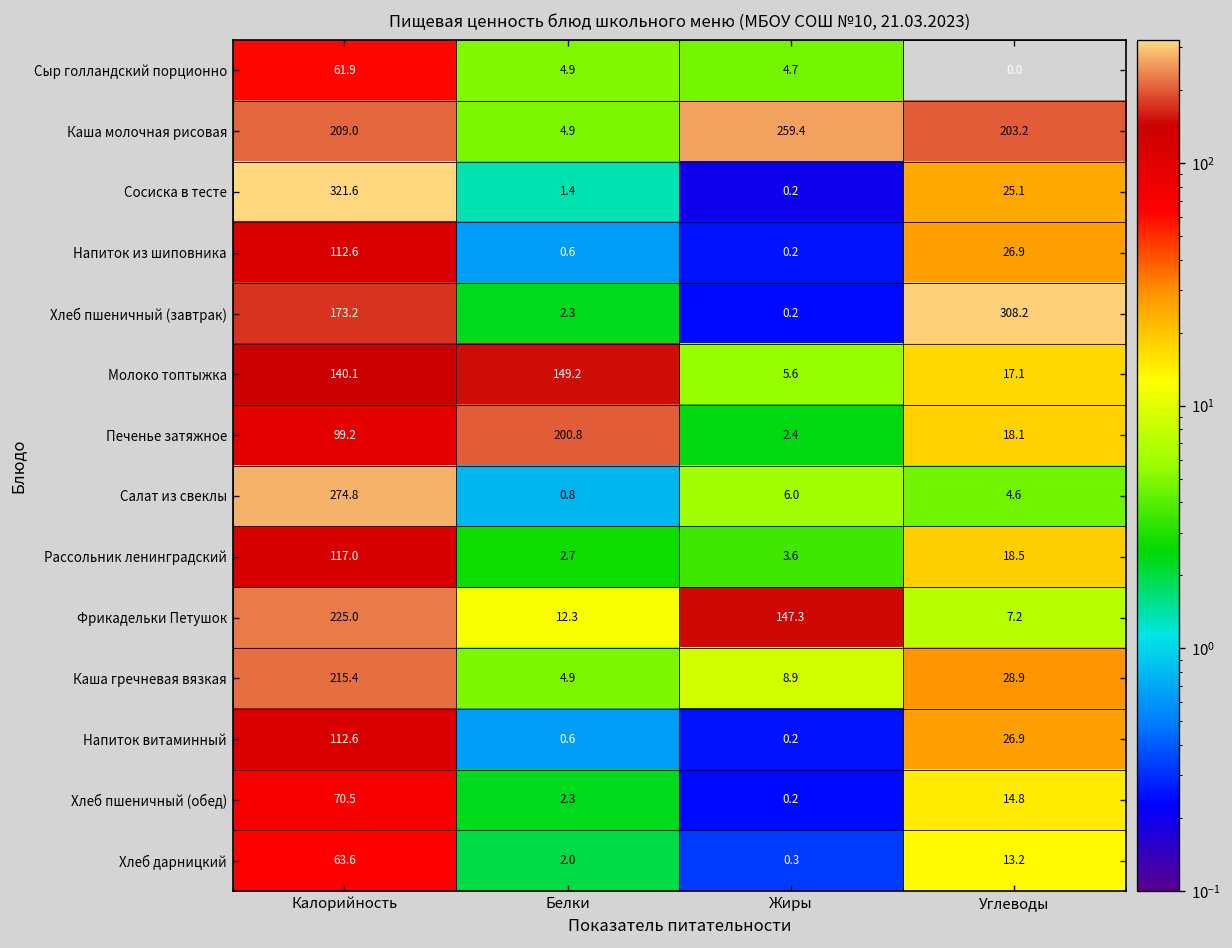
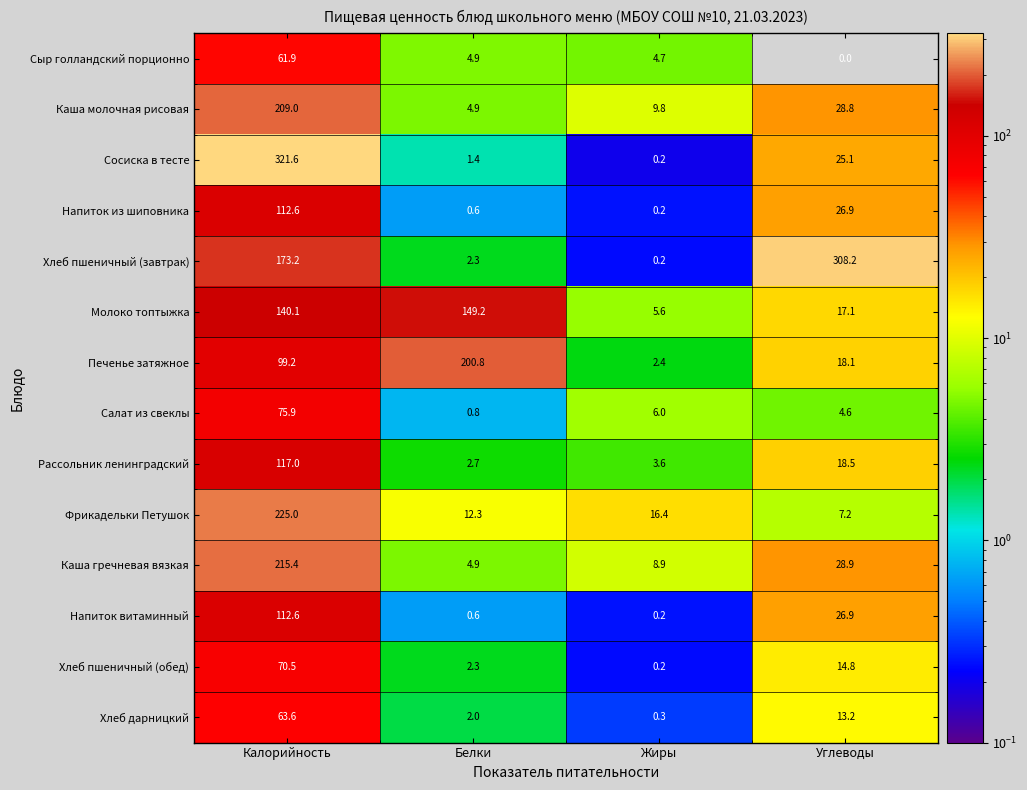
  {
    "Сыр голландский порционно": {
      "Калорийность": 61.9,
      "Белки": 4.9,
      "Жиры": 4.7
    },
    "Каша молочная рисовая": {
      "Калорийность": 209.0,
      "Белки": 4.9,
-     "Жиры": 259.4,
-     "Углеводы": 203.2
+     "Жиры": 9.8,
+     "Углеводы": 28.8
    },
    "Сосиска в тесте": {
      "Калорийность": 321.6,
      "Белки": 1.4,
      "Жиры": 0.2,
      "Углеводы": 25.1
    },
    "Напиток из шиповника": {
      "Калорийность": 112.6,
      "Белки": 0.6,
      "Жиры": 0.2,
      "Углеводы": 26.9
    },
    "Хлеб пшеничный (завтрак)": {
      "Калорийность": 173.2,
      "Белки": 2.3,
      "Жиры": 0.2,
      "Углеводы": 308.2
    },
    "Молоко топтыжка": {
      "Калорийность": 140.1,
      "Белки": 149.2,
      "Жиры": 5.6,
      "Углеводы": 17.1
    },
    "Печенье затяжное": {
      "Калорийность": 99.2,
      "Белки": 200.8,
      "Жиры": 2.4,
      "Углеводы": 18.1
    },
    "Салат из свеклы": {
-     "Калорийность": 274.8,
+     "Калорийность": 75.9,
      "Белки": 0.8,
      "Жиры": 6.0,
      "Углеводы": 4.6
    },
    "Рассольник ленинградский": {
      "Калорийность": 117.0,
      "Белки": 2.7,
      "Жиры": 3.6,
      "Углеводы": 18.5
    },
    "Фрикадельки Петушок": {
      "Калорийность": 225.0,
      "Белки": 12.3,
-     "Жиры": 147.3,
+     "Жиры": 16.4,
      "Углеводы": 7.2
    },
    "Каша гречневая вязкая": {
      "Калорийность": 215.4,
      "Белки": 4.9,
      "Жиры": 8.9,
      "Углеводы": 28.9
    },
    "Напиток витаминный": {
      "Калорийность": 112.6,
      "Белки": 0.6,
      "Жиры": 0.2,
      "Углеводы": 26.9
    },
    "Хлеб пшеничный (обед)": {
      "Калорийность": 70.5,
      "Белки": 2.3,
      "Жиры": 0.2,
      "Углеводы": 14.8
    },
    "Хлеб дарницкий": {
      "Калорийность": 63.6,
      "Белки": 2.0,
      "Жиры": 0.3,
      "Углеводы": 13.2
    }
  }
